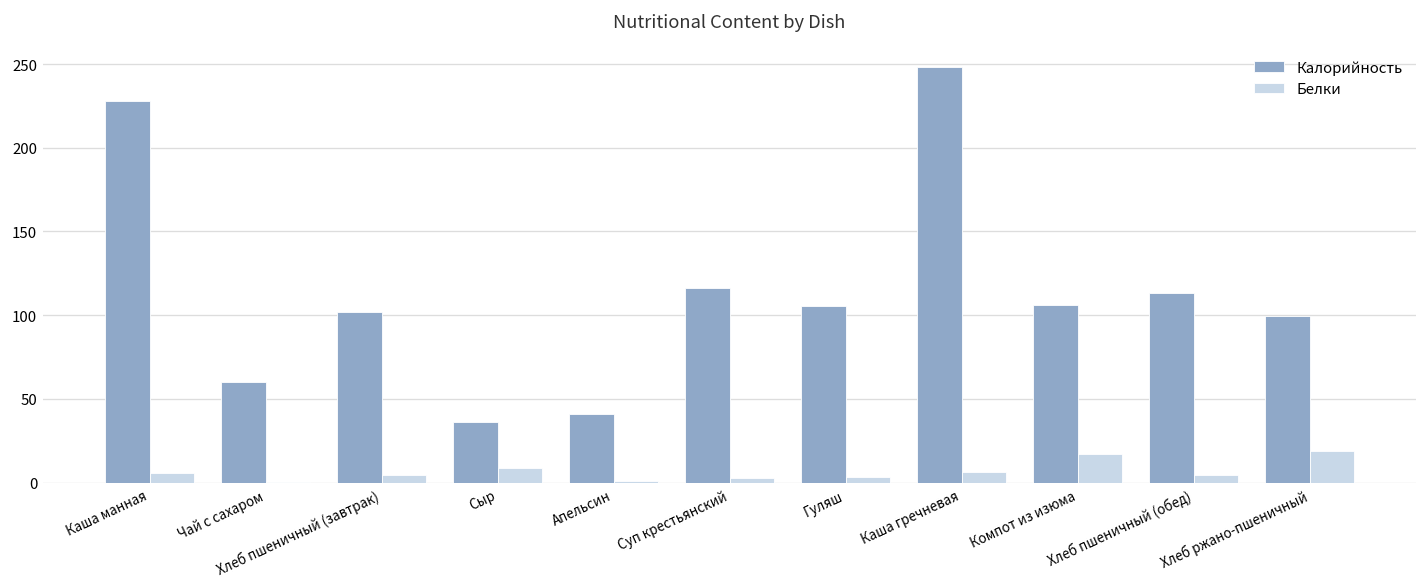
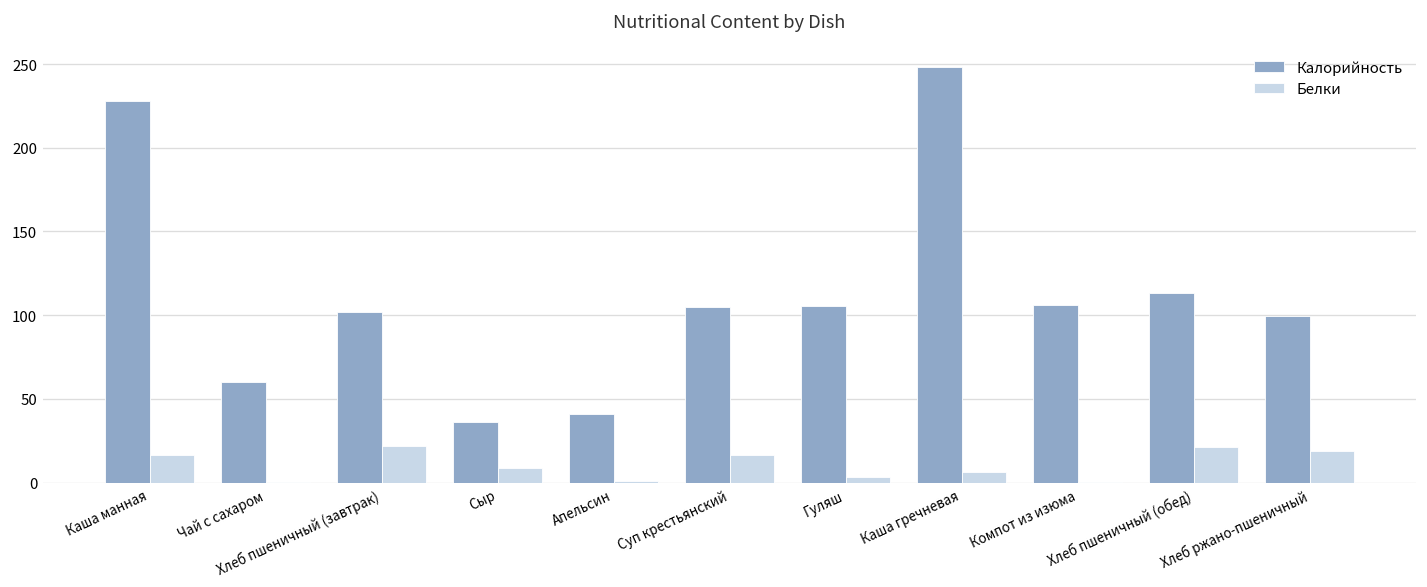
  {
    "Калорийность": {
      "Каша манная": 228,
      "Чай с сахаром": 60,
      "Хлеб пшеничный (завтрак)": 102,
      "Сыр": 36,
      "Апельсин": 41,
-     "Суп крестьянский": 116,
+     "Суп крестьянский": 105,
      "Гуляш": 106,
      "Каша гречневая": 248,
      "Компот из изюма": 106,
      "Хлеб пшеничный (обед)": 113,
      "Хлеб ржано-пшеничный": 100
    },
    "Белки": {
-     "Каша манная": 6,
-     "Хлеб пшеничный (завтрак)": 4,
+     "Каша манная": 16,
+     "Хлеб пшеничный (завтрак)": 22,
      "Сыр": 9,
-     "Суп крестьянский": 3,
+     "Суп крестьянский": 17,
      "Гуляш": 3,
      "Каша гречневая": 6,
-     "Компот из изюма": 17,
-     "Хлеб пшеничный (обед)": 4,
+     "Компот из изюма": 0,
+     "Хлеб пшеничный (обед)": 21,
      "Хлеб ржано-пшеничный": 19
    }
  }
